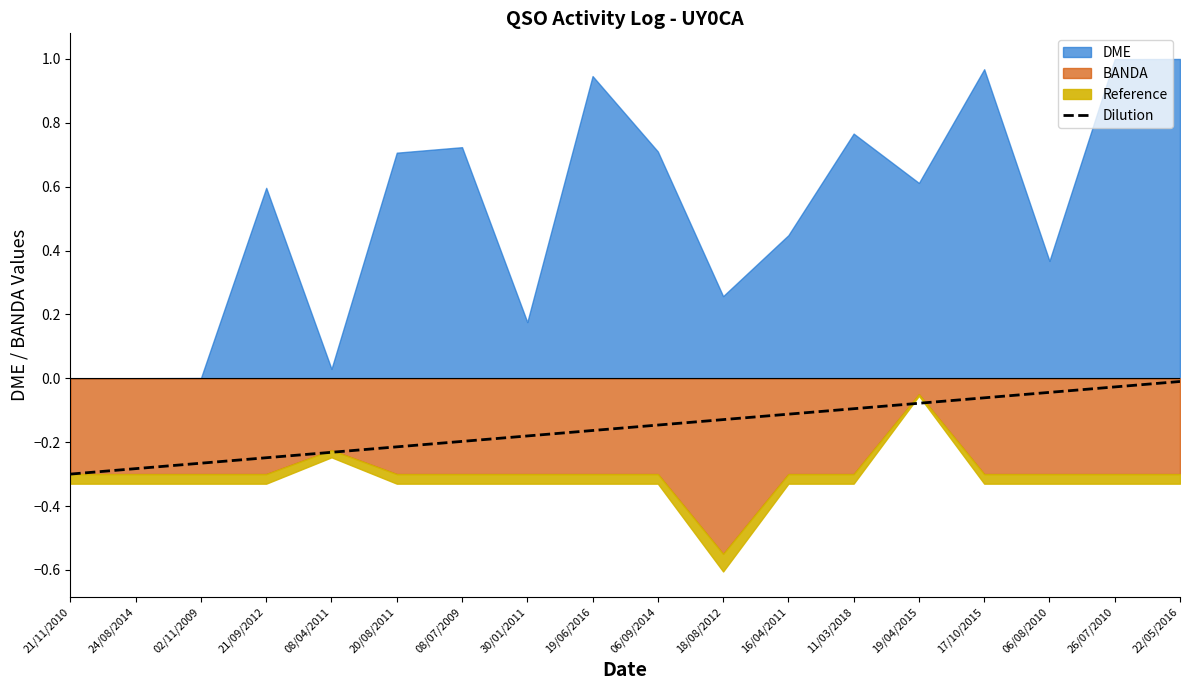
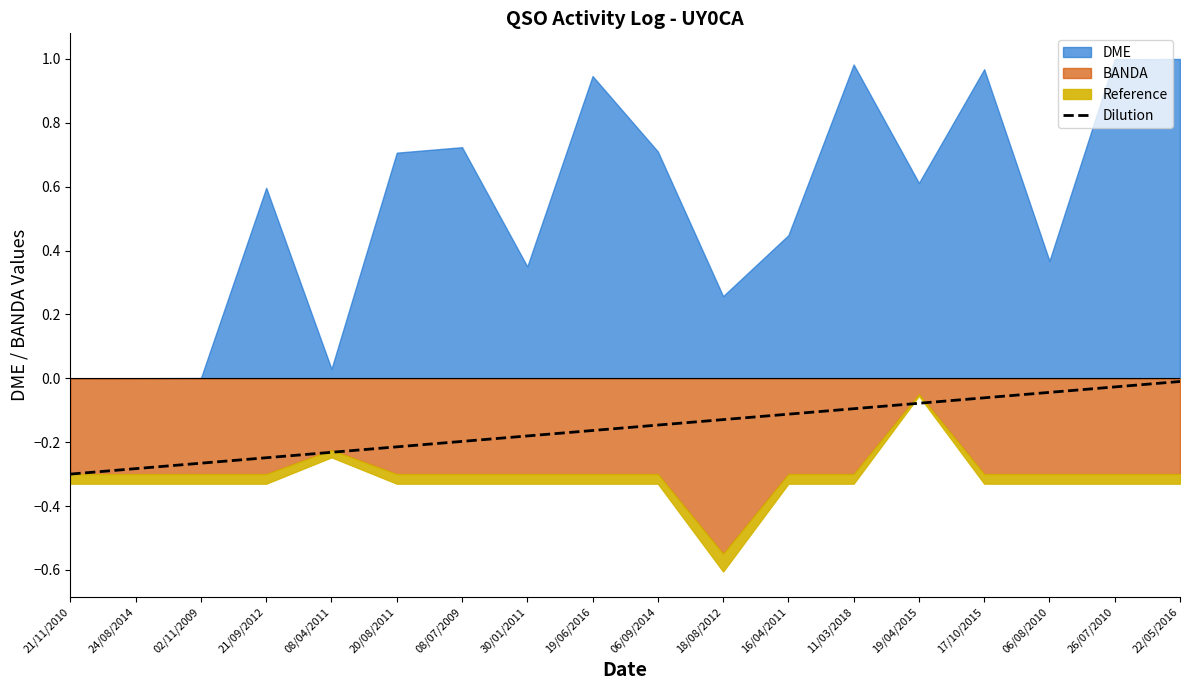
  {
    "Dilution": {
      "24/08/2014": -0.28,
      "02/11/2009": -0.27,
      "21/09/2012": -0.25,
      "20/08/2011": -0.21,
      "08/07/2009": -0.20,
      "30/01/2011": -0.18,
      "19/06/2016": -0.16,
      "06/09/2014": -0.15,
      "18/08/2012": -0.13,
      "16/04/2011": -0.11,
      "11/03/2018": -0.10,
      "19/04/2015": -0.08,
      "17/10/2015": -0.06,
      "06/08/2010": -0.04,
      "26/07/2010": -0.03,
      "22/05/2016": -0.01
    },
    "DME": {
      "21/09/2012": 0.60,
      "08/04/2011": 0.03,
      "20/08/2011": 0.71,
      "08/07/2009": 0.72,
-     "30/01/2011": 0.18,
+     "30/01/2011": 0.35,
      "19/06/2016": 0.95,
      "06/09/2014": 0.71,
      "18/08/2012": 0.26,
      "16/04/2011": 0.45,
-     "11/03/2018": 0.77,
+     "11/03/2018": 0.98,
      "19/04/2015": 0.61,
      "17/10/2015": 0.97,
      "06/08/2010": 0.37,
      "22/05/2016": 1.00
    },
    "BANDA": {
      "21/09/2012": 0.30,
      "08/04/2011": 0.22,
      "20/08/2011": 0.30,
      "08/07/2009": 0.30,
      "30/01/2011": 0.30,
      "19/06/2016": 0.30,
      "06/09/2014": 0.30,
      "18/08/2012": 0.55,
      "16/04/2011": 0.30,
      "11/03/2018": 0.30,
      "19/04/2015": 0.05,
      "17/10/2015": 0.30,
      "06/08/2010": 0.30,
      "26/07/2010": 0.30,
      "22/05/2016": 0.30
    }
  }
